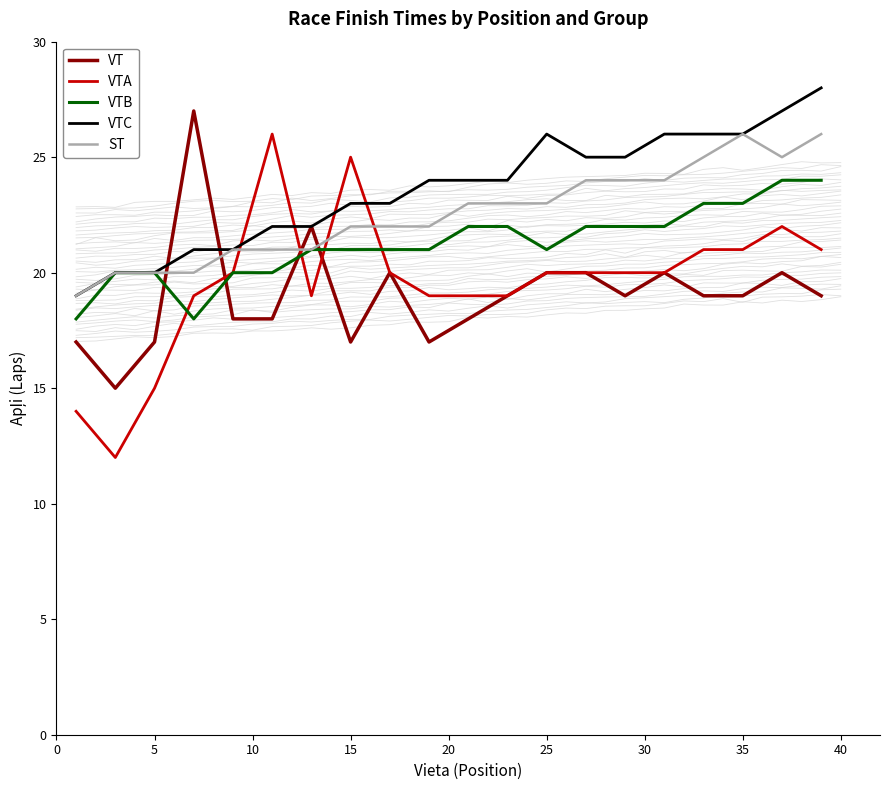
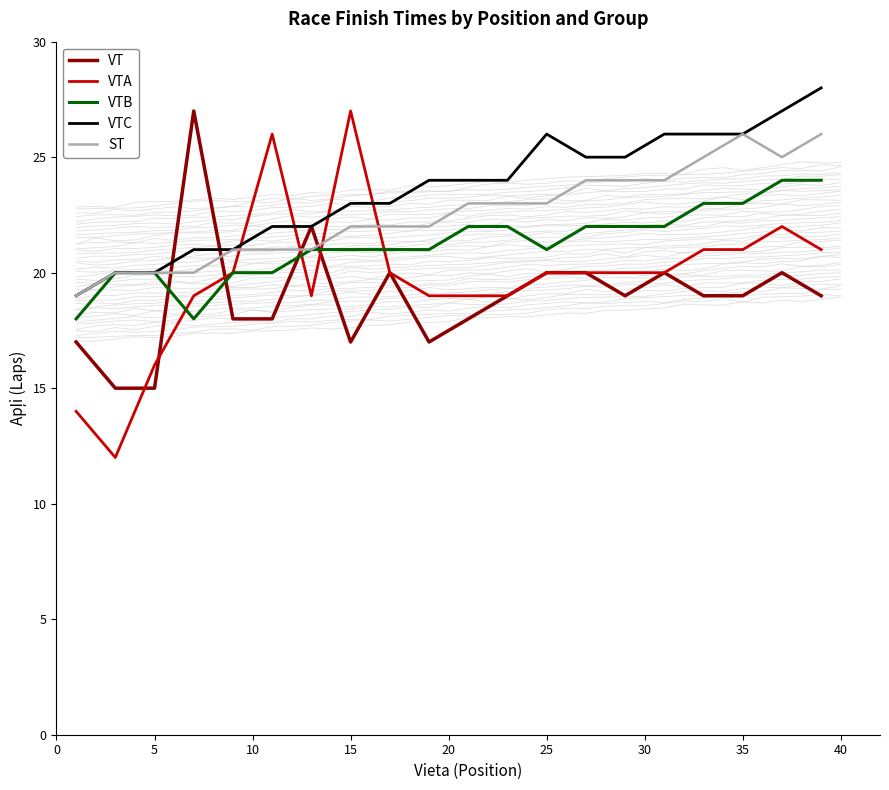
  {
    "VT": {
-     "5": 17,
+     "5": 15,
      "15": 17
    },
    "VTA": {
-     "5": 15,
-     "15": 25
+     "5": 16,
+     "15": 27
    },
    "VTC": {
      "25": 26
    }
  }
